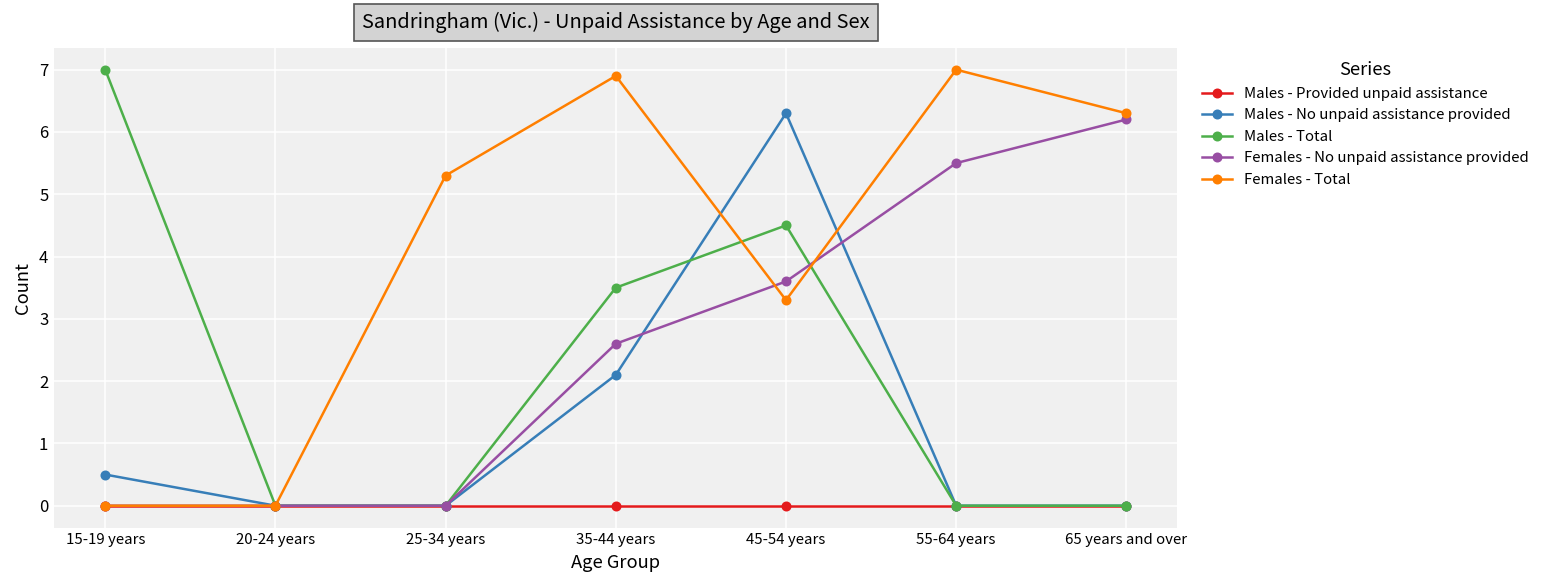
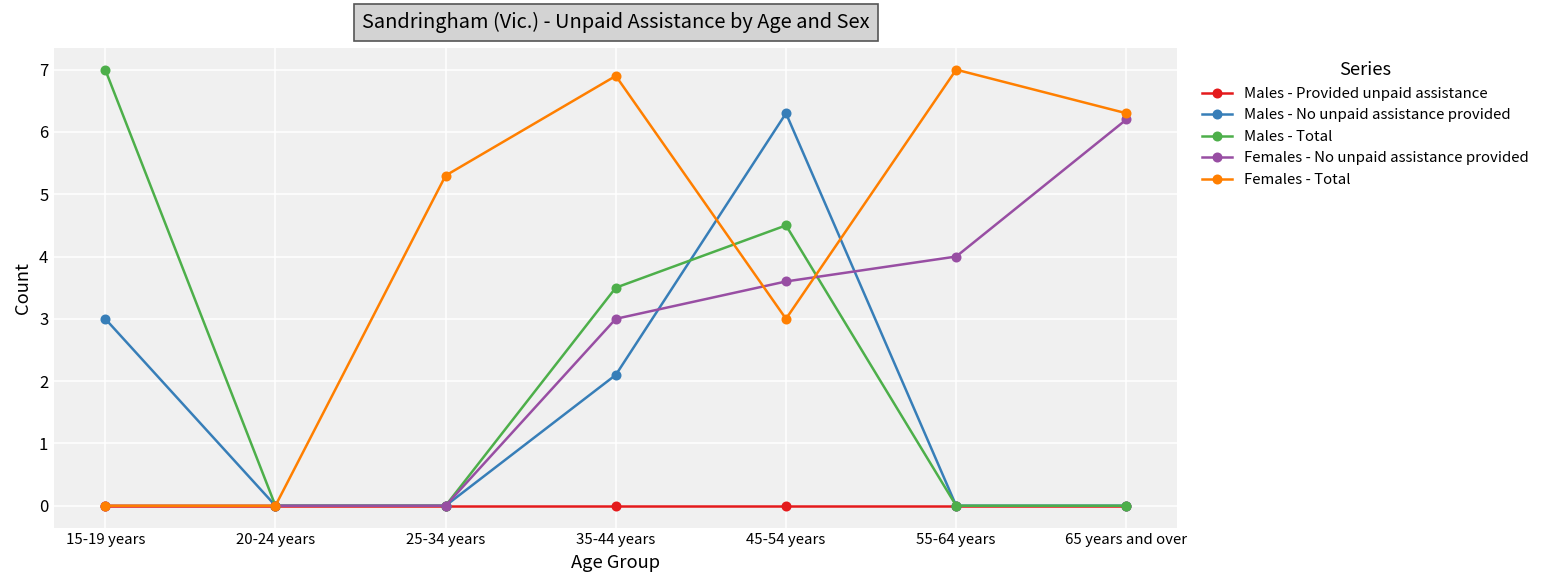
  {
    "Males - Provided unpaid assistance": {
      "35-44 years": 0.0,
      "45-54 years": 0.0
    },
    "Males - No unpaid assistance provided": {
-     "15-19 years": 0.5,
+     "15-19 years": 3.0,
      "35-44 years": 2.1,
      "45-54 years": 6.3
    },
    "Males - Total": {
      "15-19 years": 7.0,
      "35-44 years": 3.5,
      "45-54 years": 4.5
    },
    "Females - No unpaid assistance provided": {
-     "35-44 years": 2.6,
+     "35-44 years": 3.0,
      "45-54 years": 3.6,
-     "55-64 years": 5.5,
+     "55-64 years": 4.0,
      "65 years and over": 6.2
    },
    "Females - Total": {
      "25-34 years": 5.3,
      "35-44 years": 6.9,
-     "45-54 years": 3.3,
+     "45-54 years": 3.0,
      "55-64 years": 7.0,
      "65 years and over": 6.3
    }
  }
